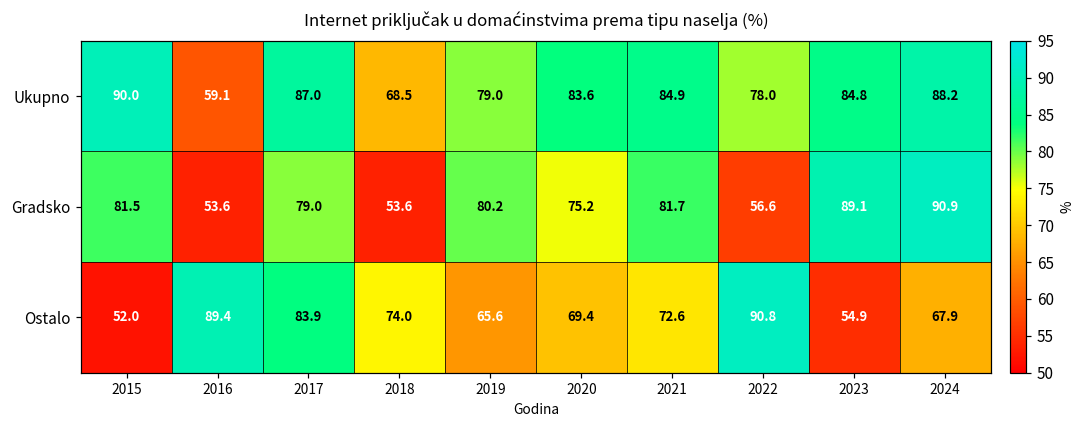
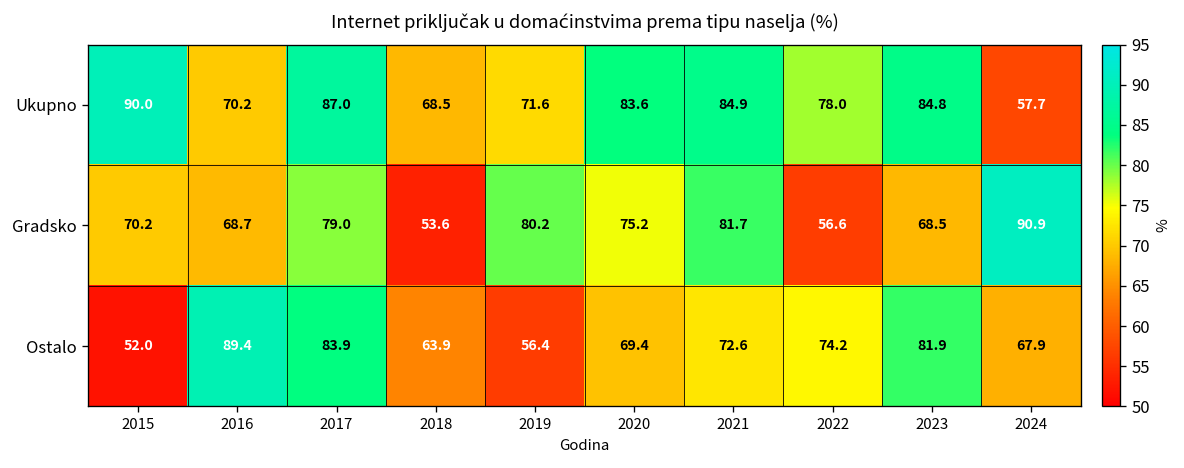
  {
    "Ukupno": {
      "2015": 90.0,
-     "2016": 59.1,
+     "2016": 70.2,
      "2017": 87.0,
      "2018": 68.5,
-     "2019": 79.0,
+     "2019": 71.6,
      "2020": 83.6,
      "2021": 84.9,
      "2022": 78.0,
      "2023": 84.8,
-     "2024": 88.2
+     "2024": 57.7
    },
    "Gradsko": {
-     "2015": 81.5,
-     "2016": 53.6,
+     "2015": 70.2,
+     "2016": 68.7,
      "2017": 79.0,
      "2018": 53.6,
      "2019": 80.2,
      "2020": 75.2,
      "2021": 81.7,
      "2022": 56.6,
-     "2023": 89.1,
+     "2023": 68.5,
      "2024": 90.9
    },
    "Ostalo": {
      "2015": 52.0,
      "2016": 89.4,
      "2017": 83.9,
-     "2018": 74.0,
-     "2019": 65.6,
+     "2018": 63.9,
+     "2019": 56.4,
      "2020": 69.4,
      "2021": 72.6,
-     "2022": 90.8,
-     "2023": 54.9,
+     "2022": 74.2,
+     "2023": 81.9,
      "2024": 67.9
    }
  }
